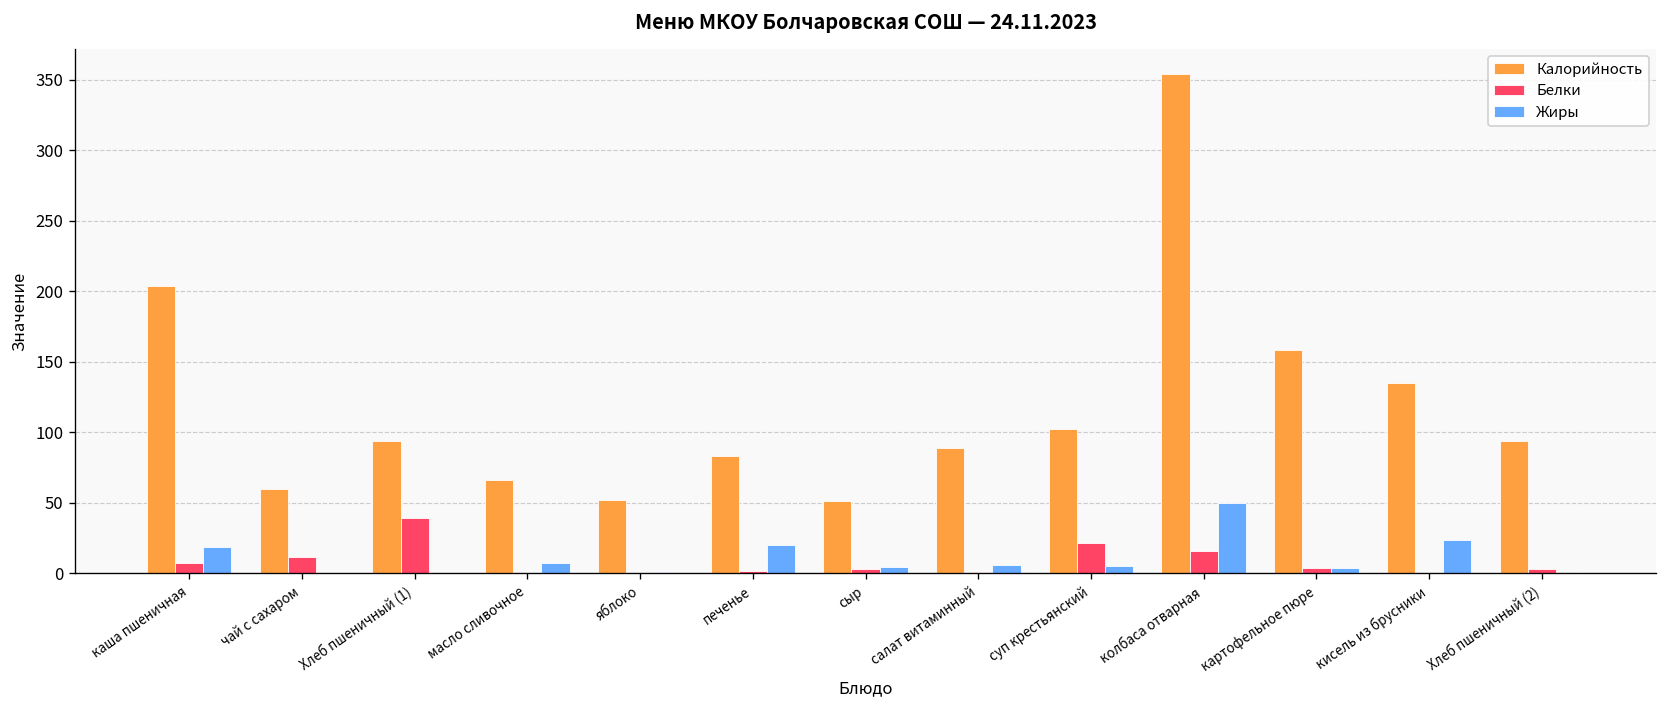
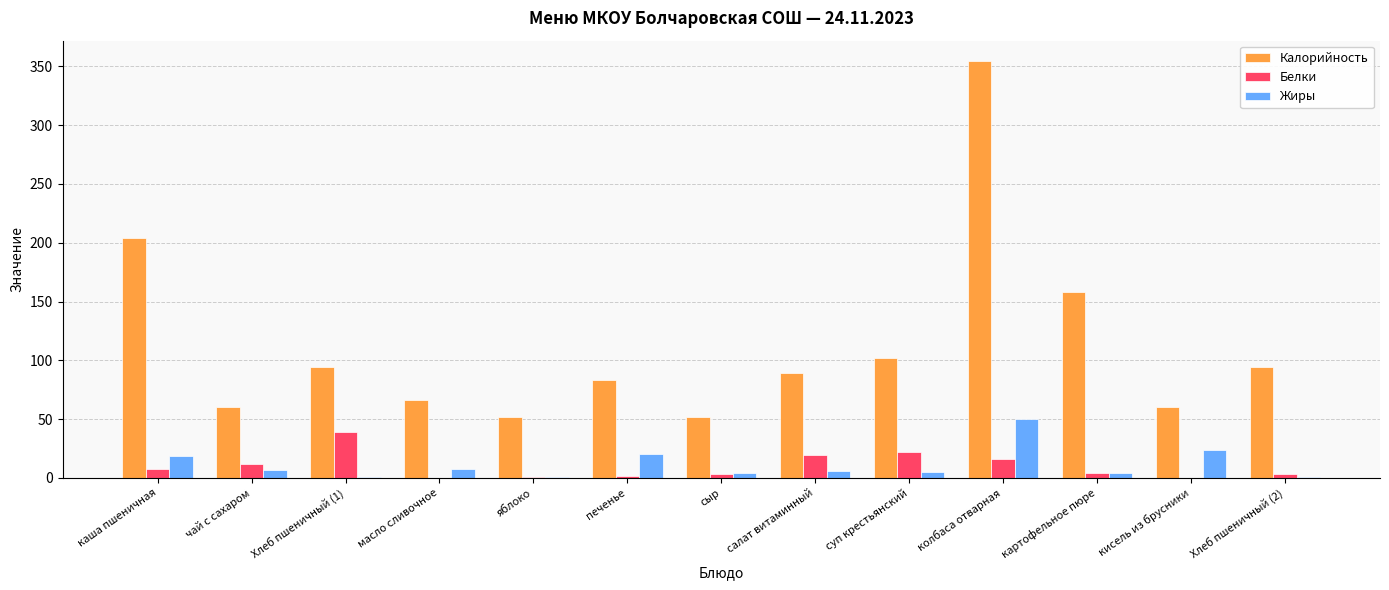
  {
    "Калорийность": {
      "каша пшеничная": 204,
      "чай с сахаром": 60,
      "Хлеб пшеничный (1)": 94,
      "масло сливочное": 66,
      "яблоко": 52,
      "печенье": 83,
      "сыр": 52,
      "салат витаминный": 89,
      "суп крестьянский": 102,
      "колбаса отварная": 354,
      "картофельное пюре": 158,
-     "кисель из брусники": 135,
+     "кисель из брусники": 60,
      "Хлеб пшеничный (2)": 94
    },
    "Белки": {
      "каша пшеничная": 7,
      "чай с сахаром": 12,
      "Хлеб пшеничный (1)": 39,
      "сыр": 3,
-     "салат витаминный": 1,
+     "салат витаминный": 20,
      "суп крестьянский": 22,
      "колбаса отварная": 16,
      "картофельное пюре": 4,
      "кисель из брусники": 0,
      "Хлеб пшеничный (2)": 3
    },
    "Жиры": {
      "каша пшеничная": 19,
-     "чай с сахаром": 0,
+     "чай с сахаром": 7,
      "масло сливочное": 7,
      "печенье": 20,
      "сыр": 4,
      "салат витаминный": 6,
      "суп крестьянский": 5,
      "колбаса отварная": 50,
      "картофельное пюре": 4,
      "кисель из брусники": 24
    }
  }
